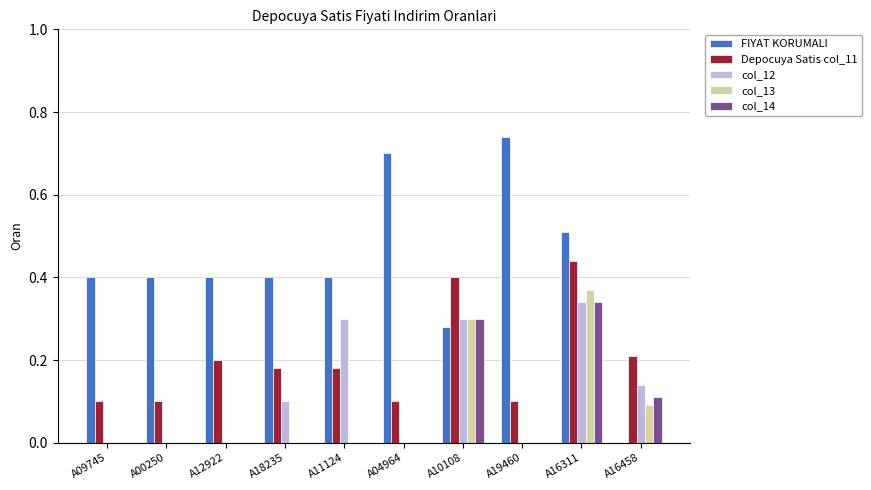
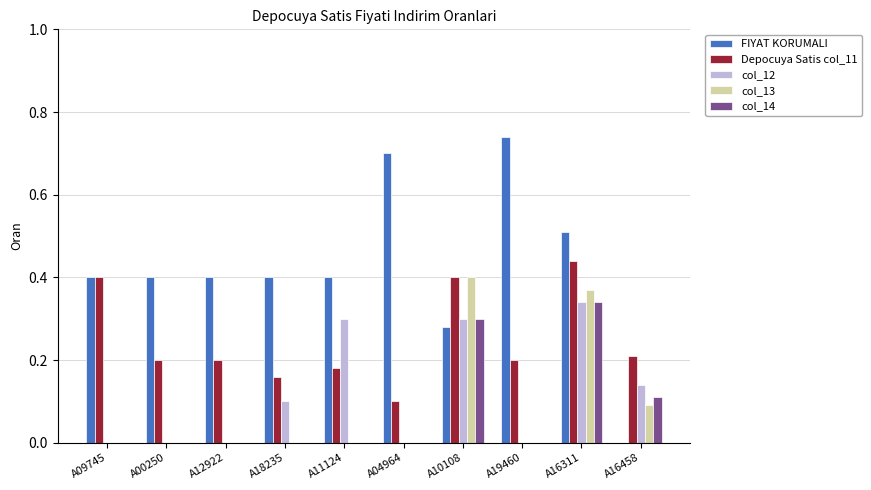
  {
    "FIYAT KORUMALI": {
      "A09745": 0.40,
      "A00250": 0.40,
      "A12922": 0.40,
      "A18235": 0.40,
      "A11124": 0.40,
      "A04964": 0.70,
      "A10108": 0.28,
      "A19460": 0.74,
      "A16311": 0.51,
      "A16458": 0.00
    },
    "Depocuya Satis col_11": {
-     "A09745": 0.1,
-     "A00250": 0.1,
+     "A09745": 0.4,
+     "A00250": 0.2,
      "A12922": 0.20,
-     "A18235": 0.18,
+     "A18235": 0.16,
      "A11124": 0.18,
      "A04964": 0.10,
      "A10108": 0.40,
-     "A19460": 0.1,
+     "A19460": 0.2,
      "A16311": 0.44,
      "A16458": 0.21
    },
    "col_12": {
      "A09745": 0.00,
      "A00250": 0.00,
      "A12922": 0.00,
      "A18235": 0.10,
      "A11124": 0.30,
      "A04964": 0.00,
      "A10108": 0.30,
      "A19460": 0.00,
      "A16311": 0.34,
      "A16458": 0.14
    },
    "col_13": {
      "A09745": 0.0,
      "A00250": 0.0,
      "A12922": 0.0,
      "A18235": 0.0,
      "A11124": 0.0,
      "A04964": 0.0,
-     "A10108": 0.3,
+     "A10108": 0.4,
      "A19460": 0.0,
      "A16311": 0.37,
      "A16458": 0.09
    },
    "col_14": {
      "A09745": 0.00,
      "A00250": 0.00,
      "A12922": 0.00,
      "A18235": 0.00,
      "A11124": 0.00,
      "A04964": 0.00,
      "A10108": 0.30,
      "A19460": 0.00,
      "A16311": 0.34,
      "A16458": 0.11
    }
  }
